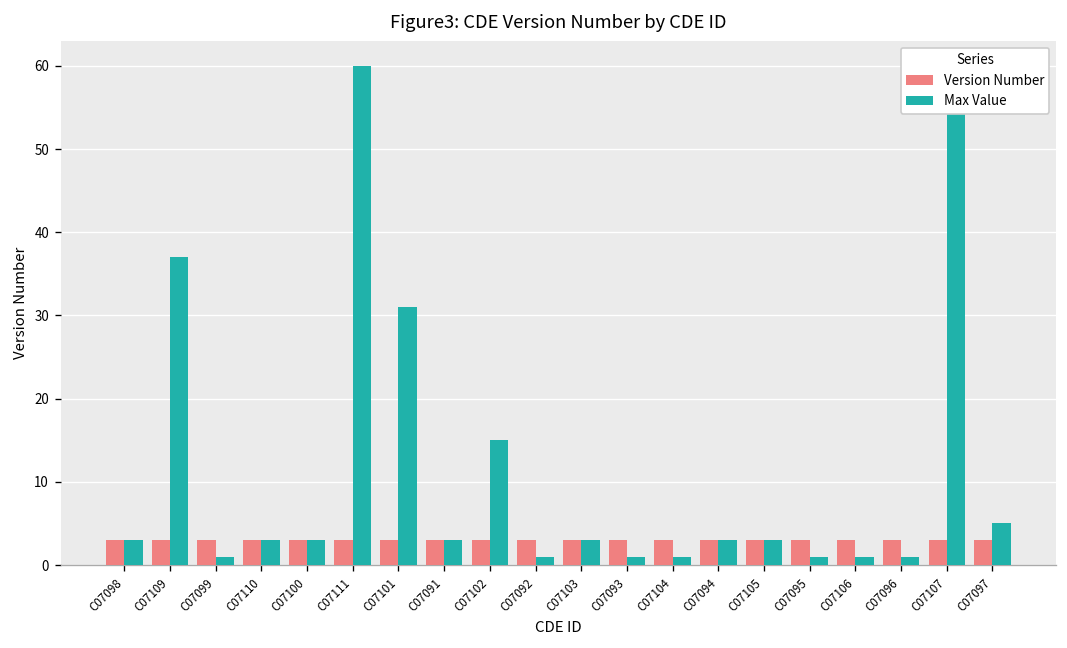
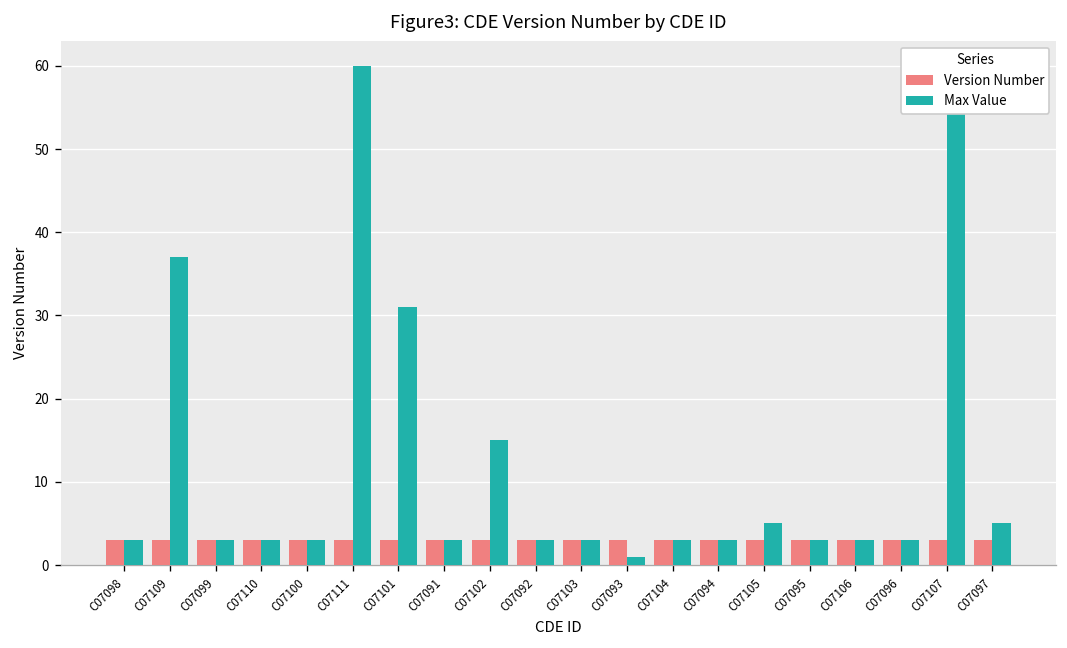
  {
    "Version Number": {
      "C07098": 3,
      "C07109": 3,
      "C07099": 3,
      "C07110": 3,
      "C07100": 3,
      "C07111": 3,
      "C07101": 3,
      "C07091": 3,
      "C07102": 3,
      "C07092": 3,
      "C07103": 3,
      "C07093": 3,
      "C07104": 3,
      "C07094": 3,
      "C07105": 3,
      "C07095": 3,
      "C07106": 3,
      "C07096": 3,
      "C07107": 3,
      "C07097": 3
    },
    "Max Value": {
      "C07098": 3,
      "C07109": 37,
-     "C07099": 1,
+     "C07099": 3,
      "C07110": 3,
      "C07100": 3,
      "C07111": 60,
      "C07101": 31,
      "C07091": 3,
      "C07102": 15,
-     "C07092": 1,
+     "C07092": 3,
      "C07103": 3,
      "C07093": 1,
-     "C07104": 1,
+     "C07104": 3,
      "C07094": 3,
-     "C07105": 3,
-     "C07095": 1,
-     "C07106": 1,
-     "C07096": 1,
+     "C07105": 5,
+     "C07095": 3,
+     "C07106": 3,
+     "C07096": 3,
      "C07097": 5
    }
  }
